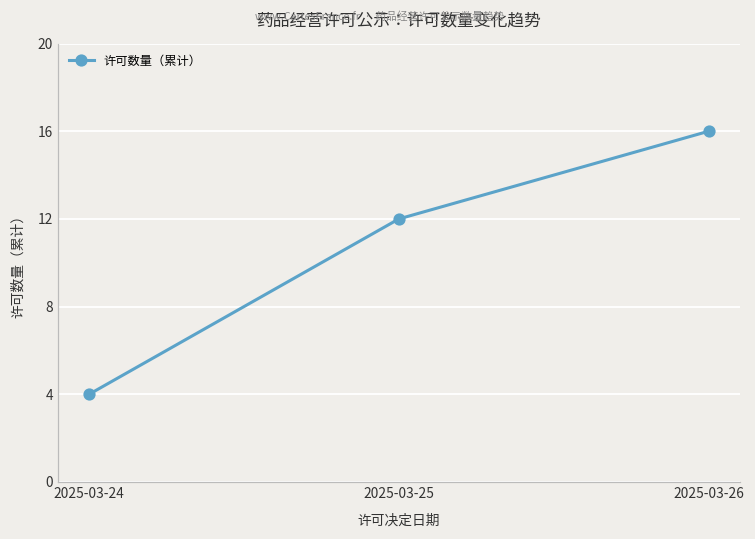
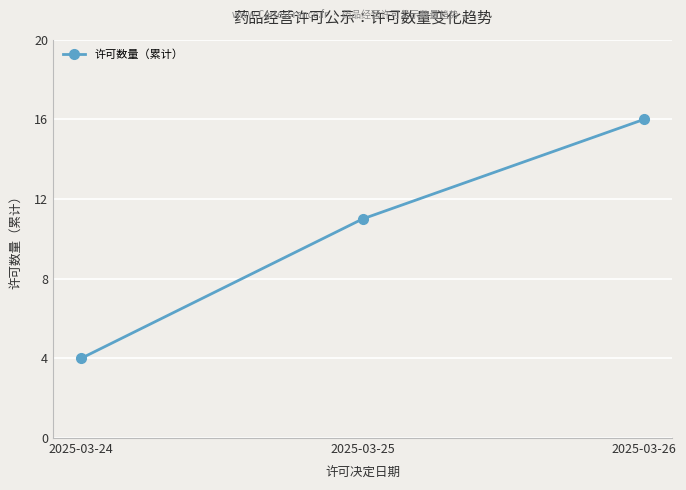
  {
    "2025-03-24": 4,
-   "2025-03-25": 12,
+   "2025-03-25": 11,
    "2025-03-26": 16
  }
